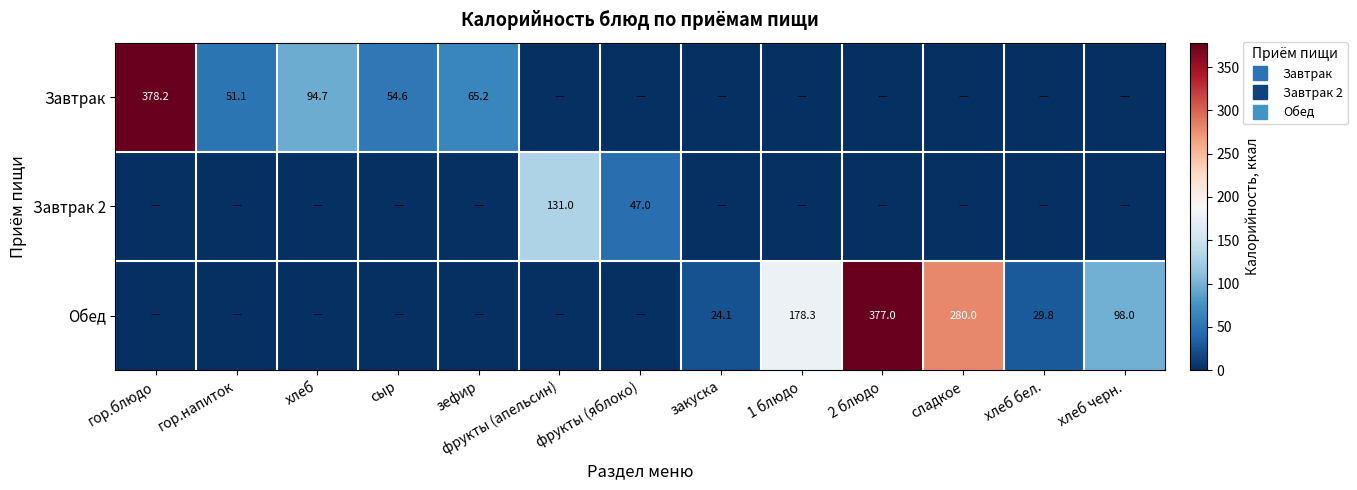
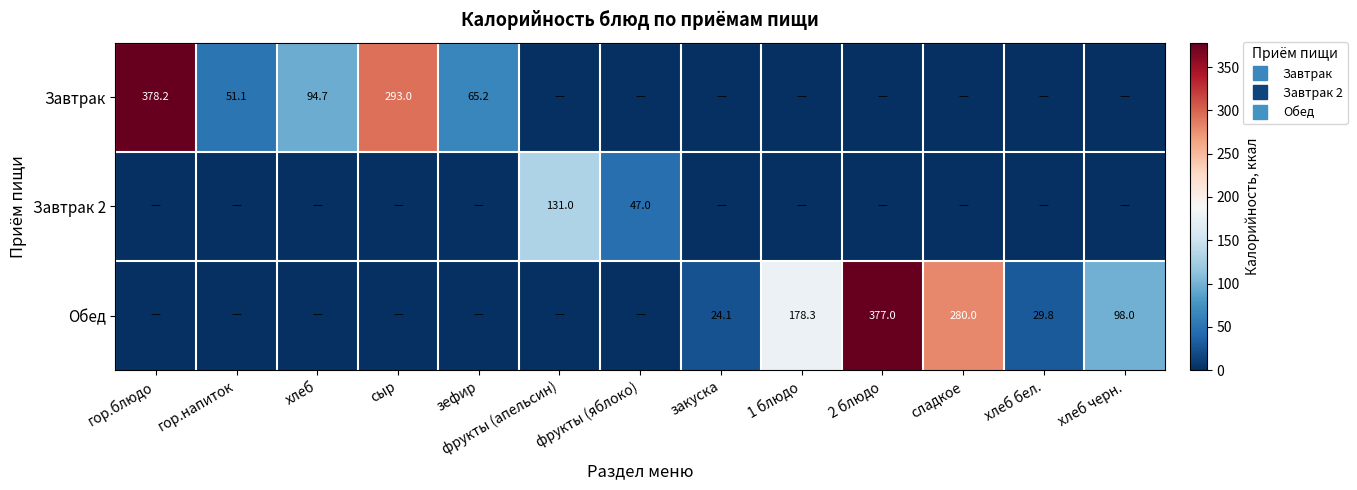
  {
    "Завтрак": {
      "гор.блюдо": 378.2,
      "гор.напиток": 51.1,
      "хлеб": 94.7,
-     "сыр": 54.6,
+     "сыр": 293.0,
      "зефир": 65.2
    },
    "Завтрак 2": {
      "фрукты (апельсин)": 131.0,
      "фрукты (яблоко)": 47.0
    },
    "Обед": {
      "закуска": 24.1,
      "1 блюдо": 178.3,
      "2 блюдо": 377.0,
      "сладкое": 280.0,
      "хлеб бел.": 29.8,
      "хлеб черн.": 98.0
    }
  }
